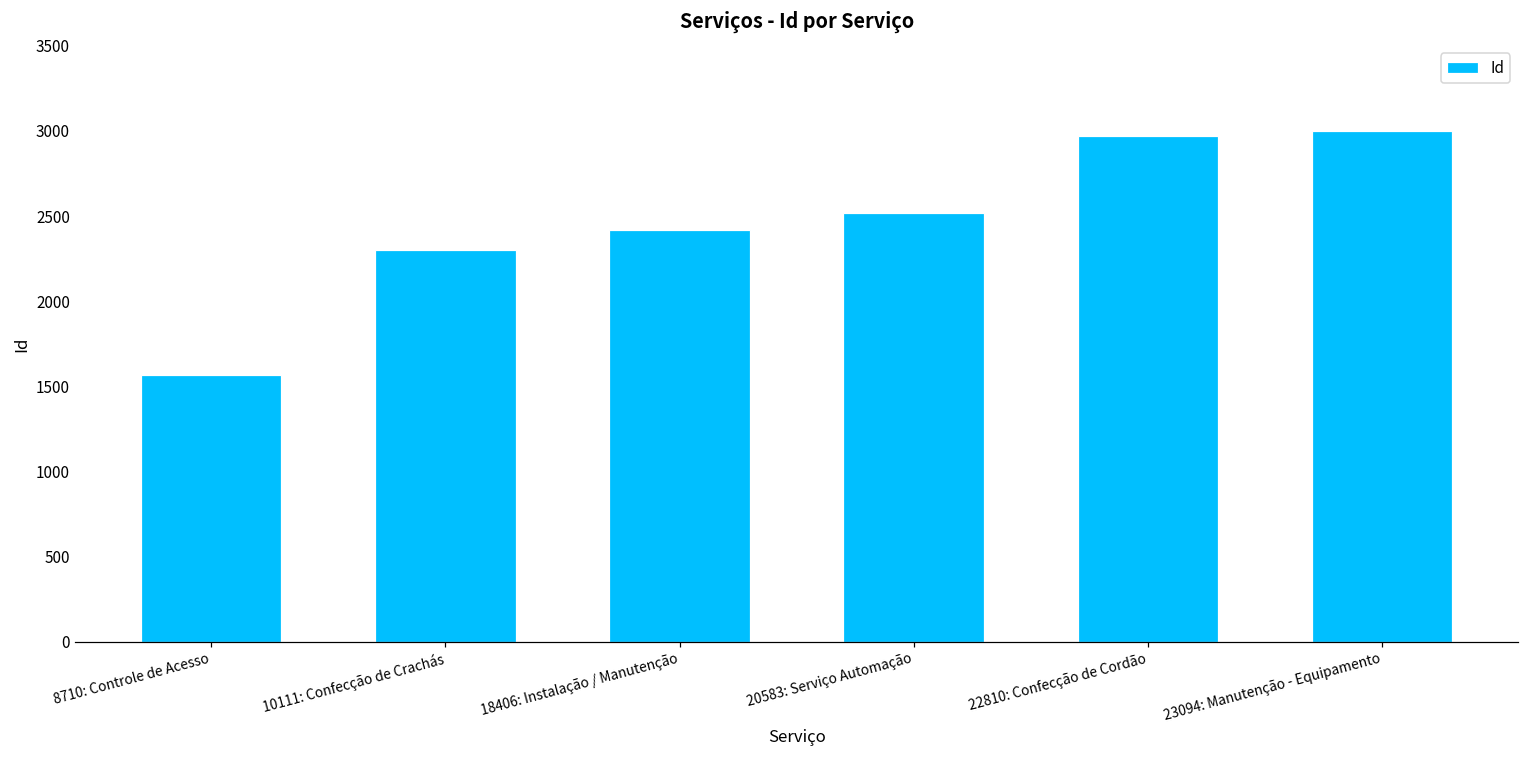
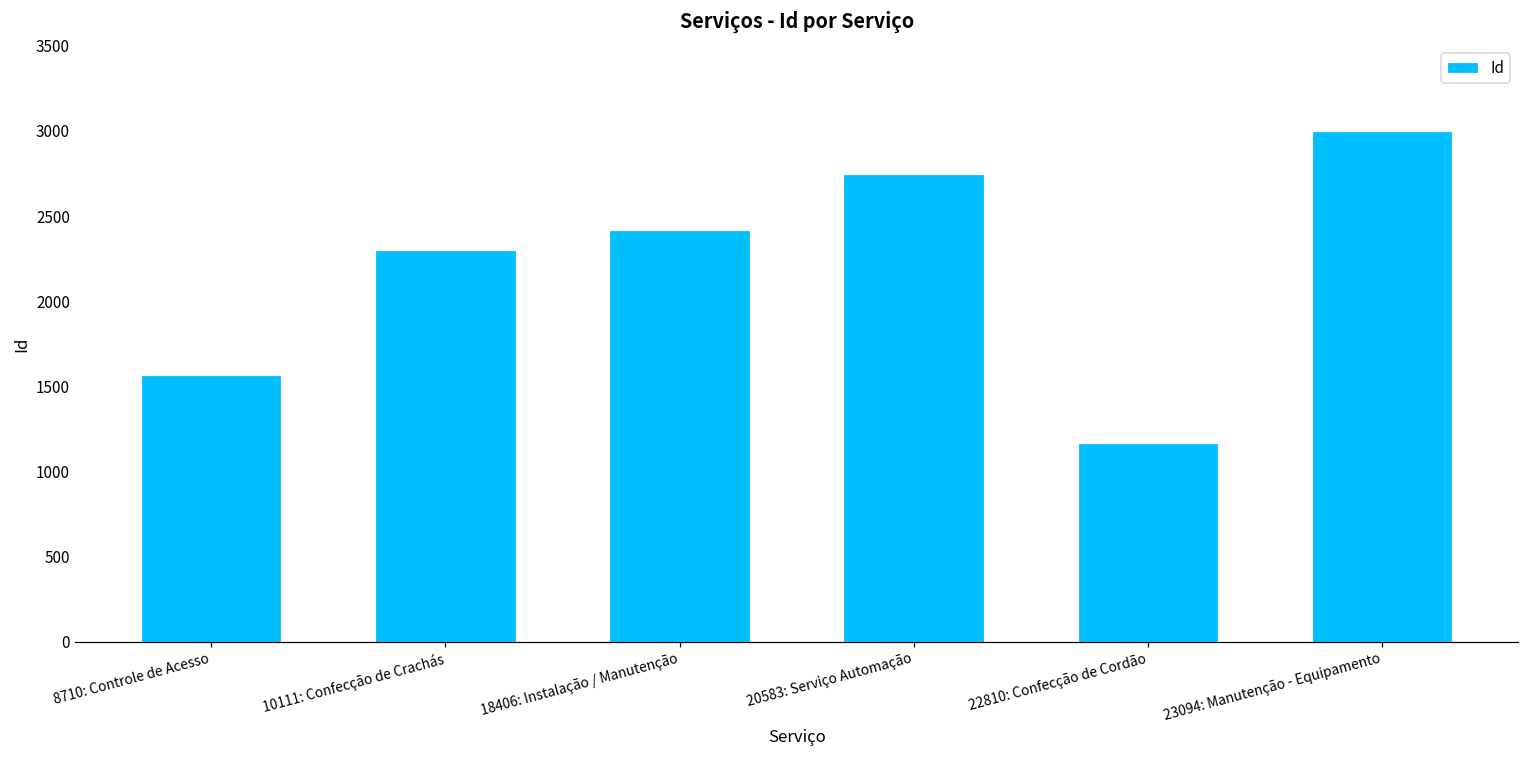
  {
    "8710: Controle de Acesso": 1570,
    "10111: Confecção de Crachás": 2300,
    "18406: Instalação / Manutenção": 2420,
-   "20583: Serviço Automação": 2520,
-   "22810: Confecção de Cordão": 2970,
+   "20583: Serviço Automação": 2750,
+   "22810: Confecção de Cordão": 1170,
    "23094: Manutenção - Equipamento": 3000
  }
